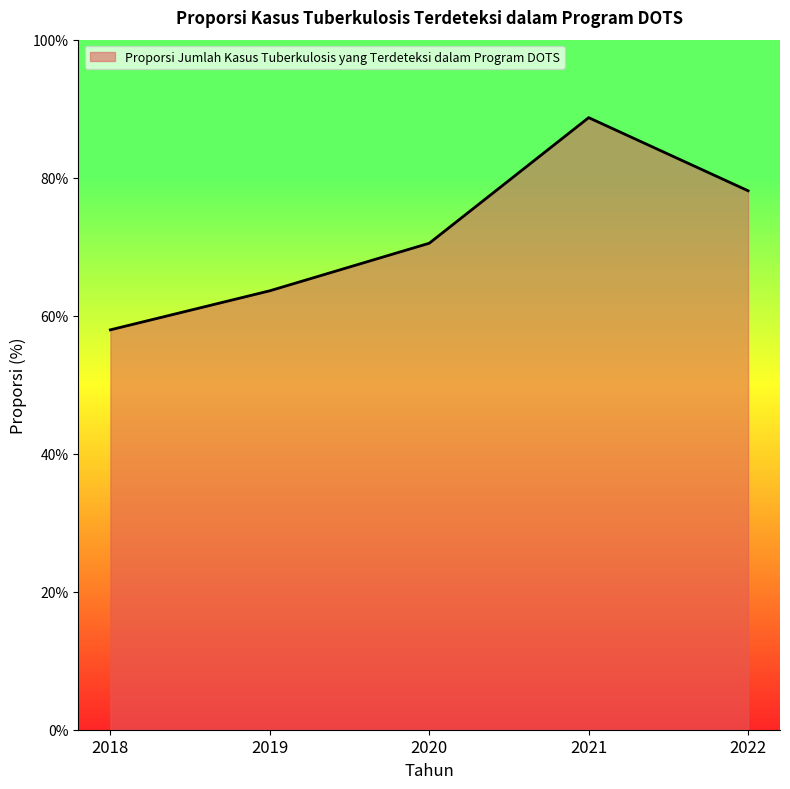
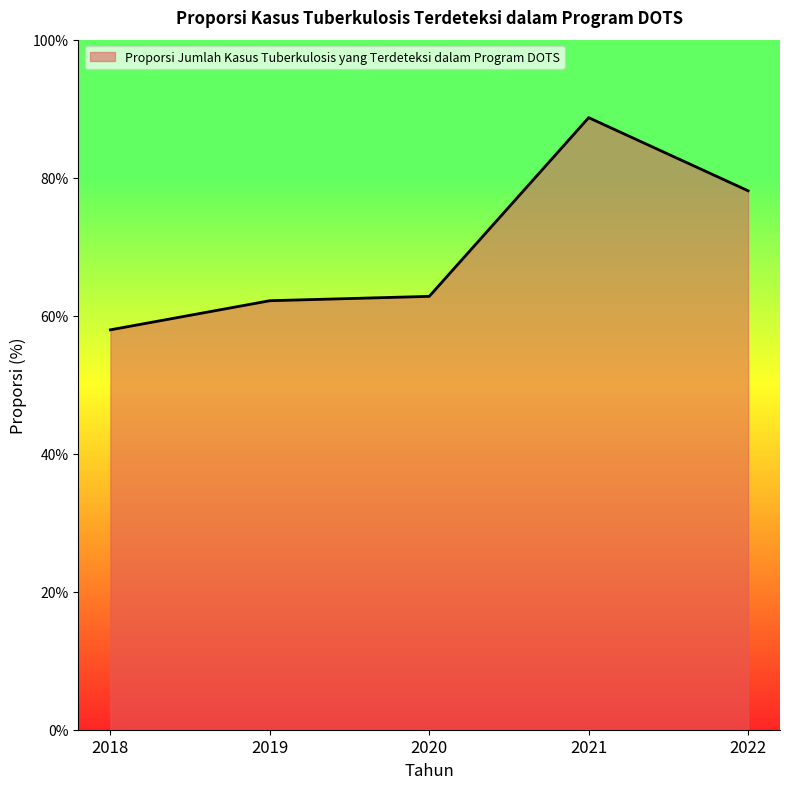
  {
    "2018": "58%",
-   "2019": "64%",
-   "2020": "71%",
+   "2019": "62%",
+   "2020": "63%",
    "2021": "89%",
    "2022": "78%"
  }
